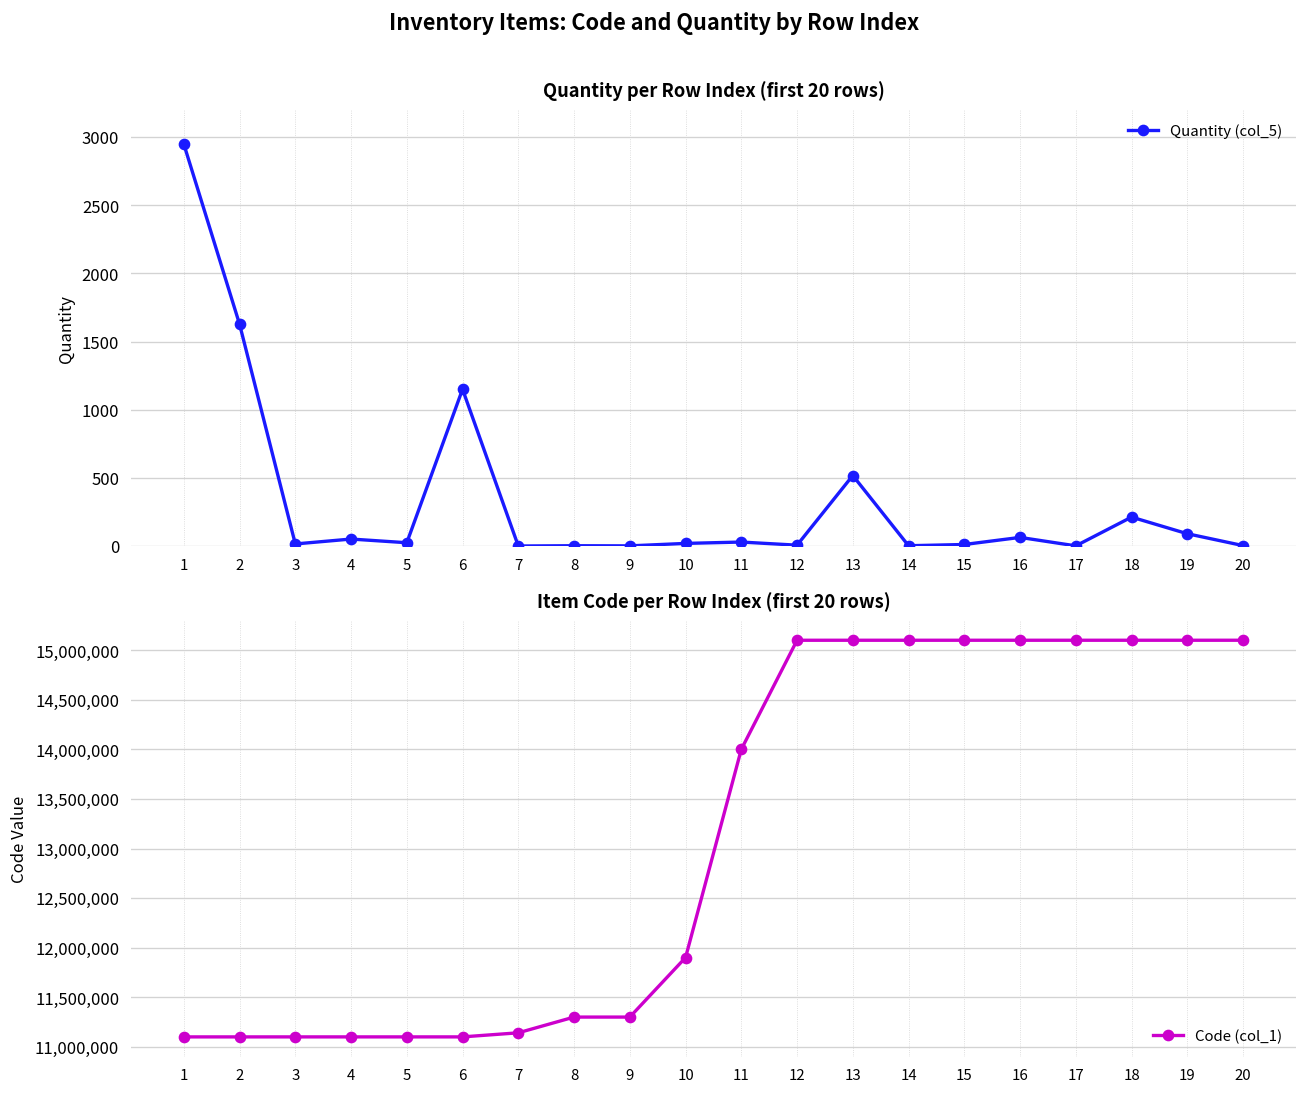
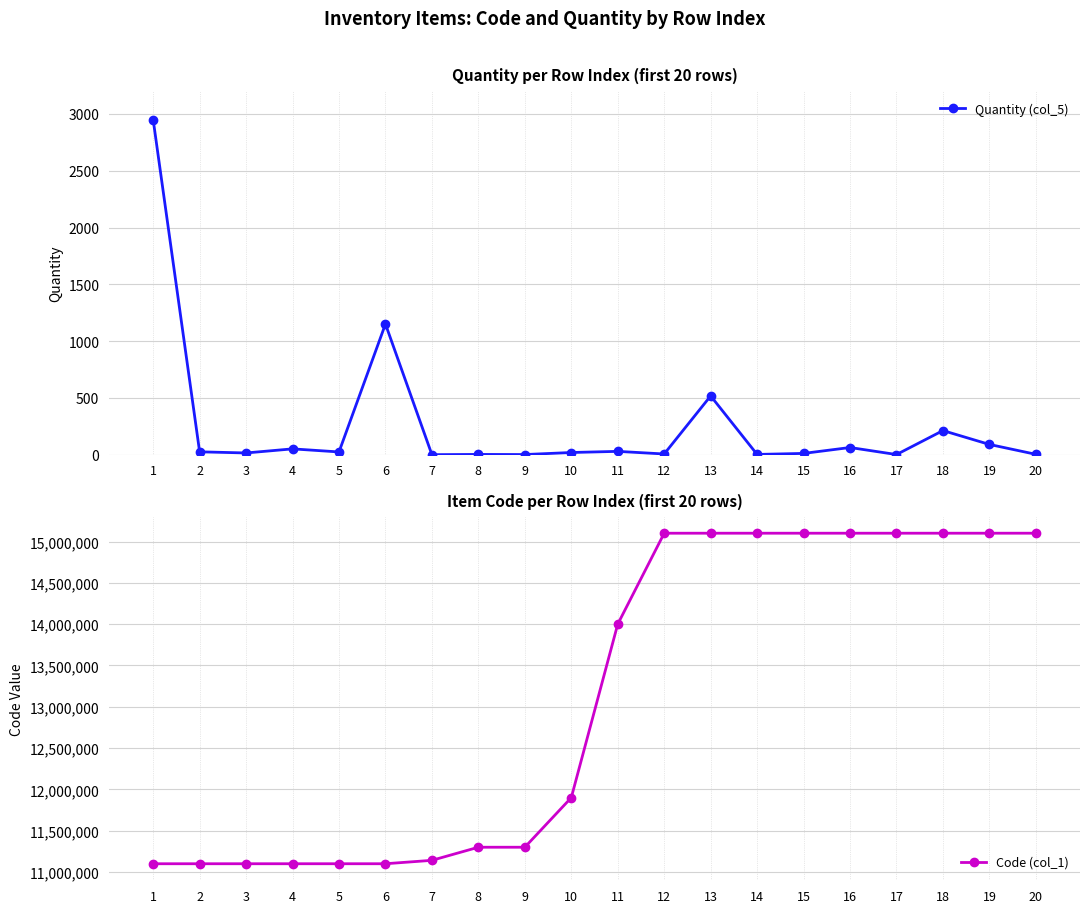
  {
    "Quantity per Row Index (first 20 rows)": {
      "1": "2950",
-     "2": "1630",
+     "2": "30",
      "3": "20",
      "4": "50",
      "5": "30",
      "6": "1150",
      "7": "0",
      "8": "0",
      "9": "0",
      "10": "20",
      "11": "30",
      "12": "10",
      "13": "520",
      "14": "0",
      "15": "10",
      "16": "60",
      "17": "0",
      "18": "210",
      "19": "90",
      "20": "0"
    },
    "Item Code per Row Index (first 20 rows)": {
      "1": "11,100,000",
      "2": "11,100,000",
      "3": "11,100,000",
      "4": "11,100,000",
      "5": "11,100,000",
      "6": "11,100,000",
      "7": "11,100,000",
      "8": "11,300,000",
      "9": "11,300,000",
      "10": "11,900,000",
      "11": "14,000,000",
      "12": "15,100,000",
      "13": "15,100,000",
      "14": "15,100,000",
      "15": "15,100,000",
      "16": "15,100,000",
      "17": "15,100,000",
      "18": "15,100,000",
      "19": "15,100,000",
      "20": "15,100,000"
    }
  }
